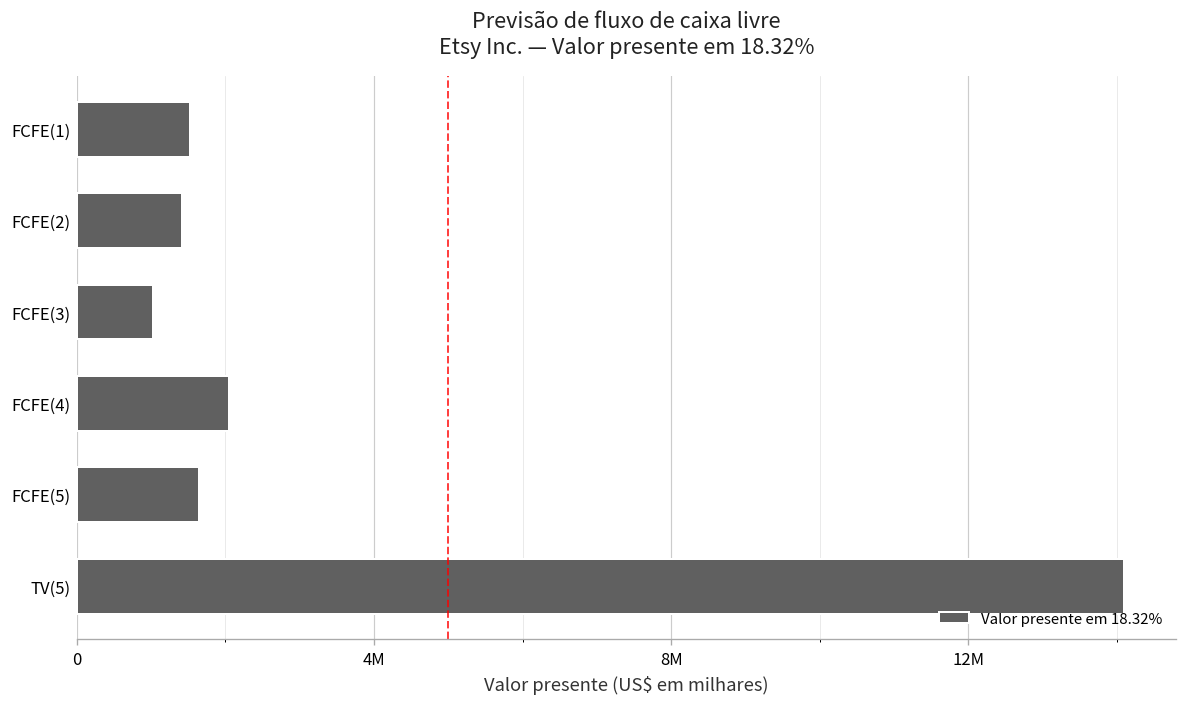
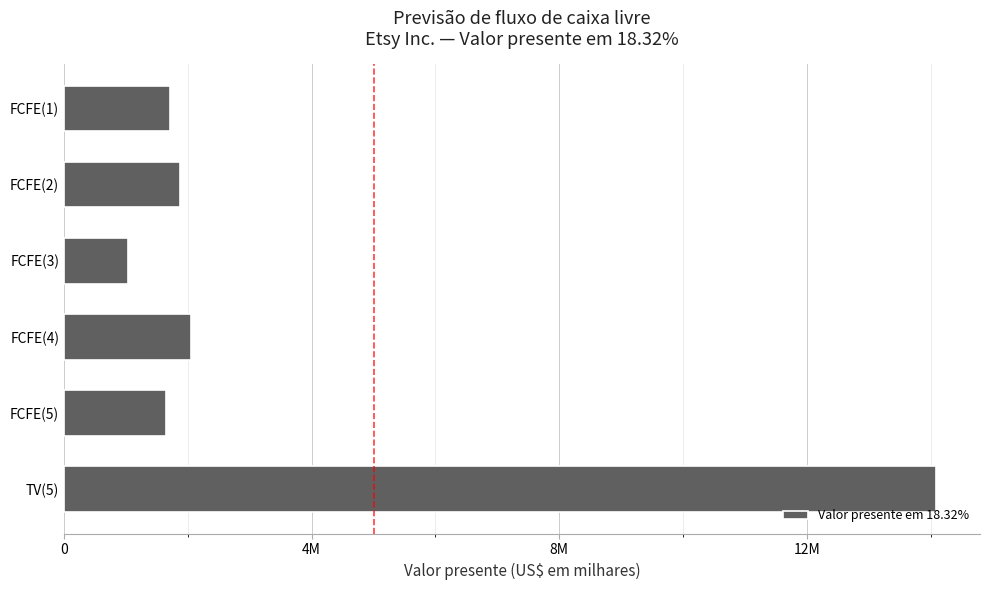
  {
-   "FCFE(1)": 1500000,
-   "FCFE(2)": 1400000,
+   "FCFE(1)": 1700000,
+   "FCFE(2)": 1900000,
    "FCFE(3)": 1000000,
    "FCFE(4)": 2000000,
    "FCFE(5)": 1700000,
    "TV(5)": 14100000
  }
